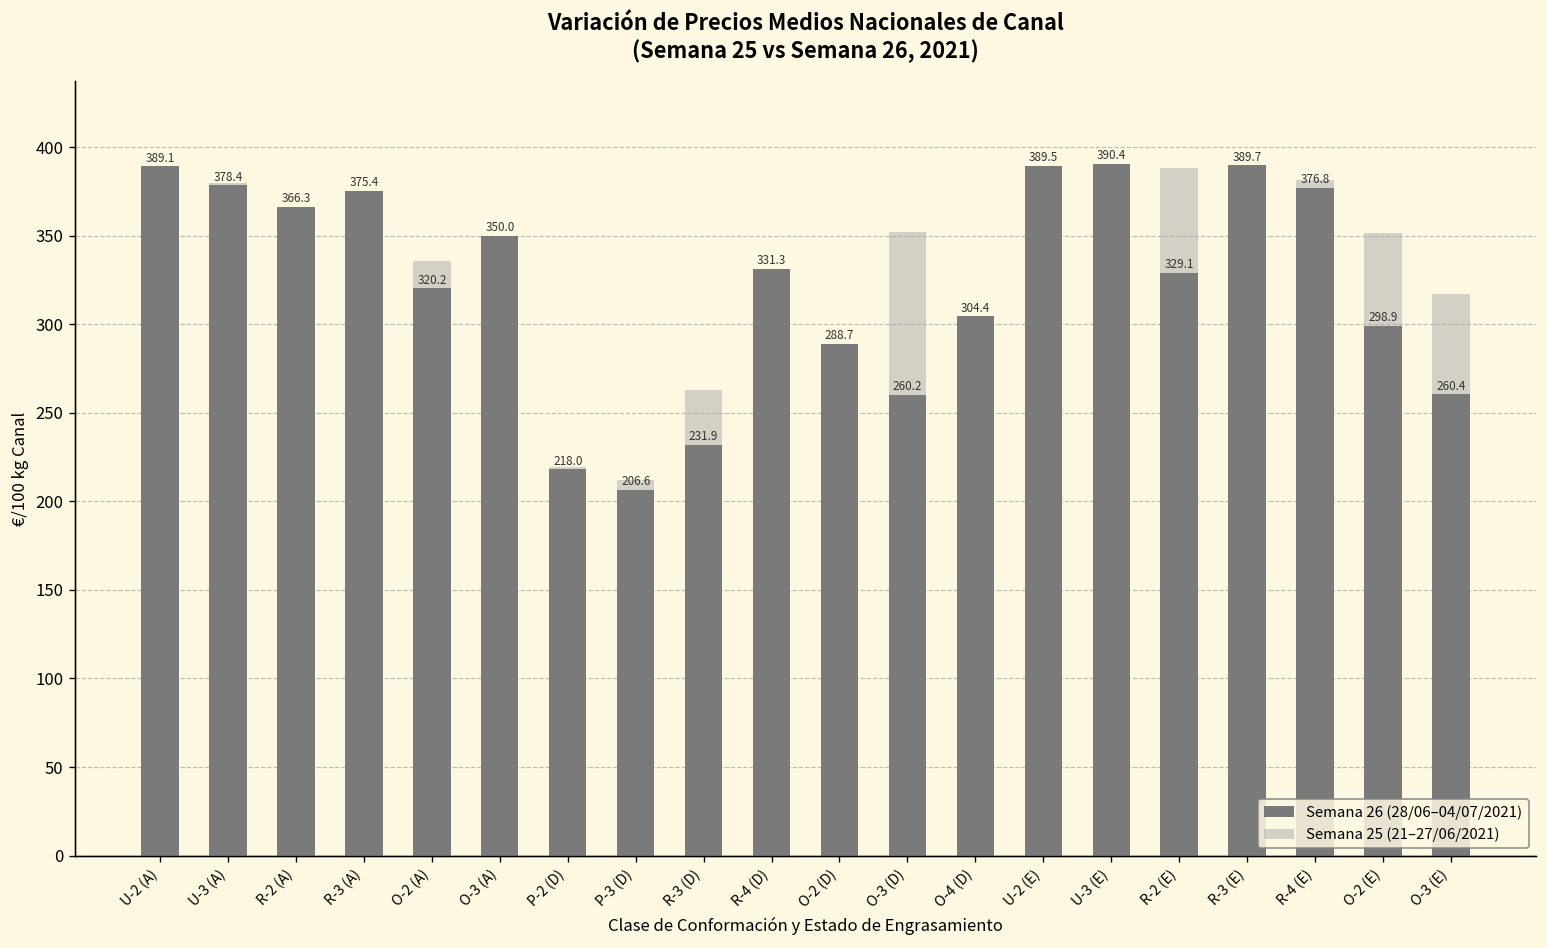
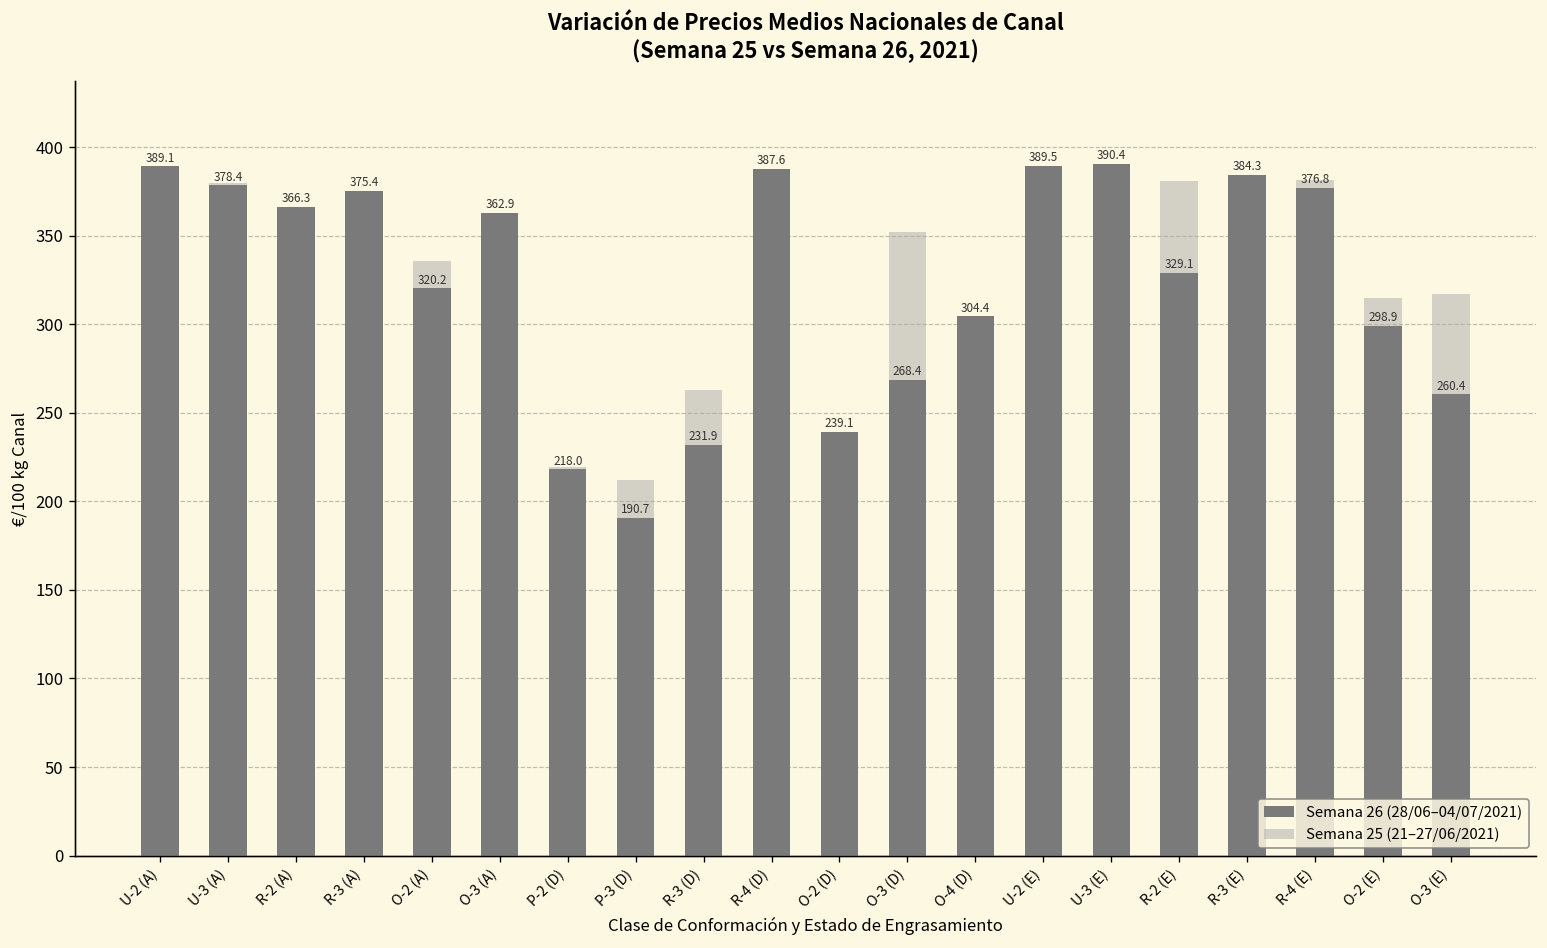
  {
    "Semana 26 (28/06–04/07/2021)": {
      "U-2 (A)": 389.1,
      "U-3 (A)": 378.4,
      "R-2 (A)": 366.3,
      "R-3 (A)": 375.4,
-     "O-3 (A)": 350.0,
-     "P-3 (D)": 206.6,
-     "R-4 (D)": 331.3,
-     "O-2 (D)": 288.7,
-     "O-3 (D)": 260.2,
+     "O-3 (A)": 362.9,
+     "P-3 (D)": 190.7,
+     "R-4 (D)": 387.6,
+     "O-2 (D)": 239.1,
+     "O-3 (D)": 268.4,
      "O-4 (D)": 304.4,
      "U-2 (E)": 389.5,
      "U-3 (E)": 390.4,
-     "R-3 (E)": 389.7
+     "R-3 (E)": 384.3
    },
    "Semana 25 (21–27/06/2021)": {
-     "R-2 (E)": 388,
-     "O-2 (E)": 351
+     "R-2 (E)": 381,
+     "O-2 (E)": 315
    }
  }
